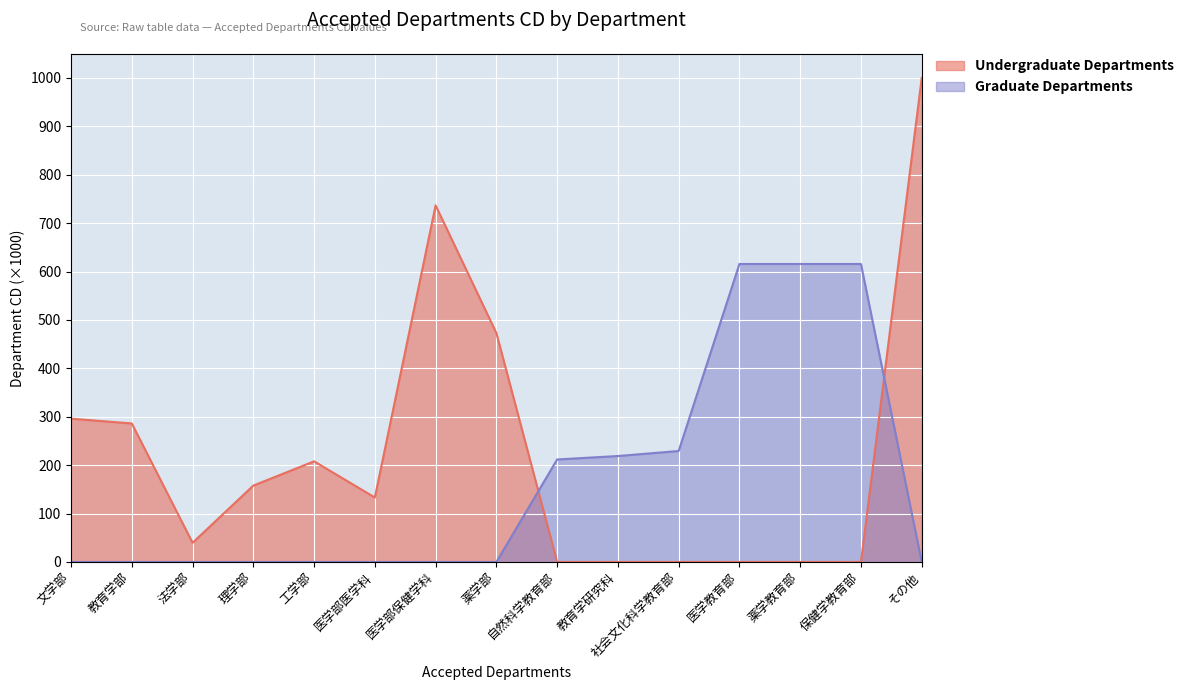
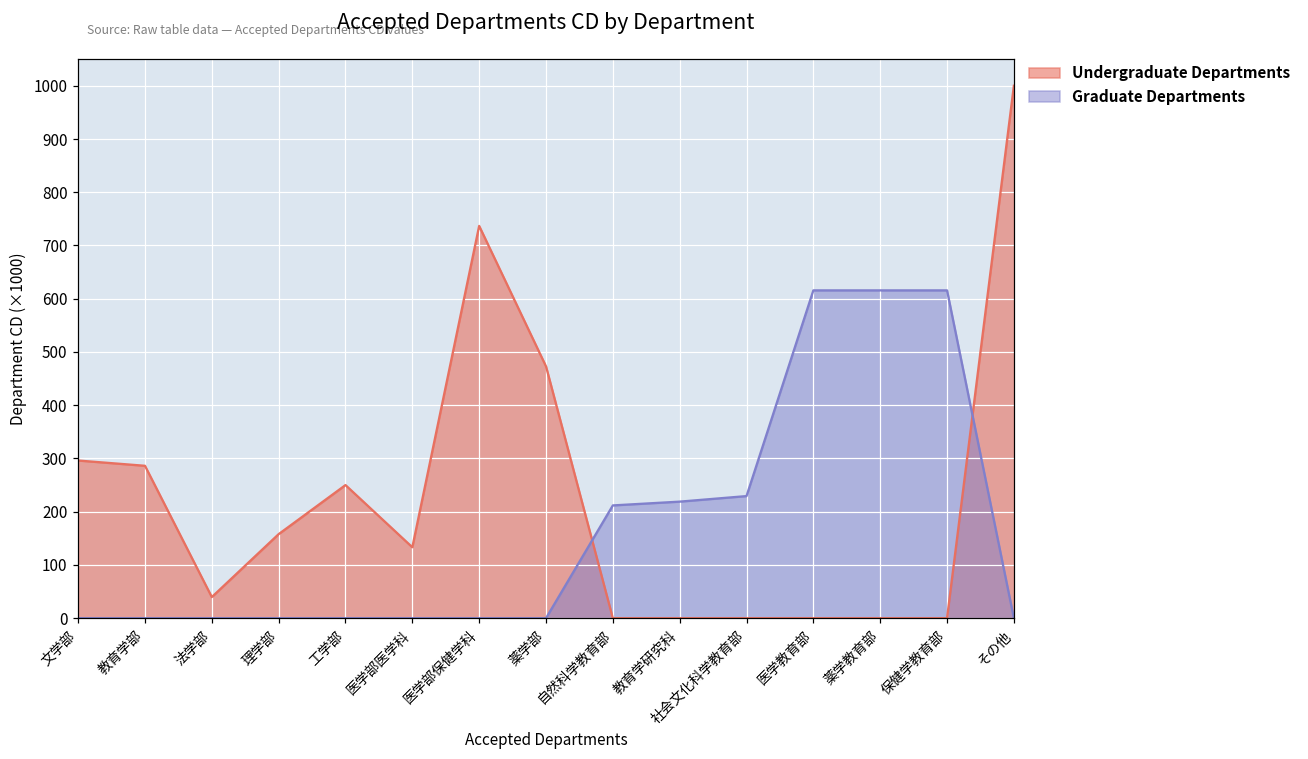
  {
    "Undergraduate Departments": {
      "文学部": 300,
      "教育学部": 290,
      "法学部": 40,
      "理学部": 160,
-     "工学部": 210,
+     "工学部": 250,
      "医学部医学科": 130,
      "医学部保健学科": 740,
      "薬学部": 470,
      "自然科学教育部": 0,
      "教育学研究科": 0,
      "社会文化科学教育部": 0,
      "医学教育部": 0,
      "薬学教育部": 0,
      "保健学教育部": 0,
      "その他": 1000
    },
    "Graduate Departments": {
      "文学部": 0,
      "教育学部": 0,
      "法学部": 0,
      "理学部": 0,
      "工学部": 0,
      "医学部医学科": 0,
      "医学部保健学科": 0,
      "薬学部": 0,
      "自然科学教育部": 210,
      "教育学研究科": 220,
      "社会文化科学教育部": 230,
      "医学教育部": 620,
      "薬学教育部": 620,
      "保健学教育部": 620,
      "その他": 0
    }
  }
